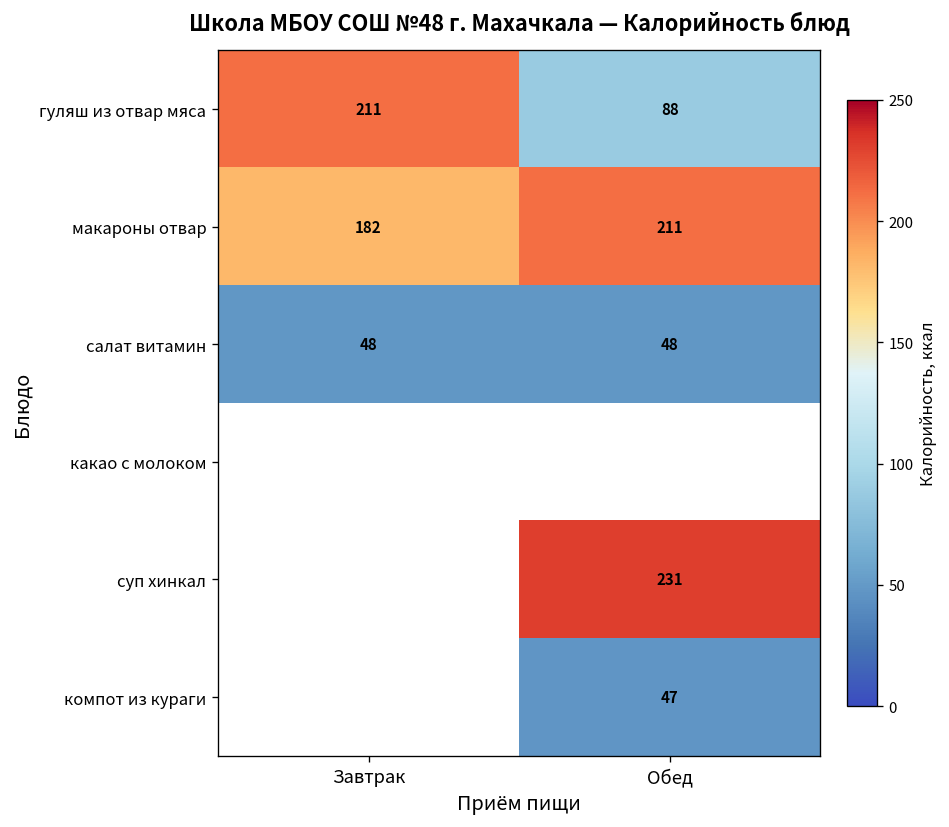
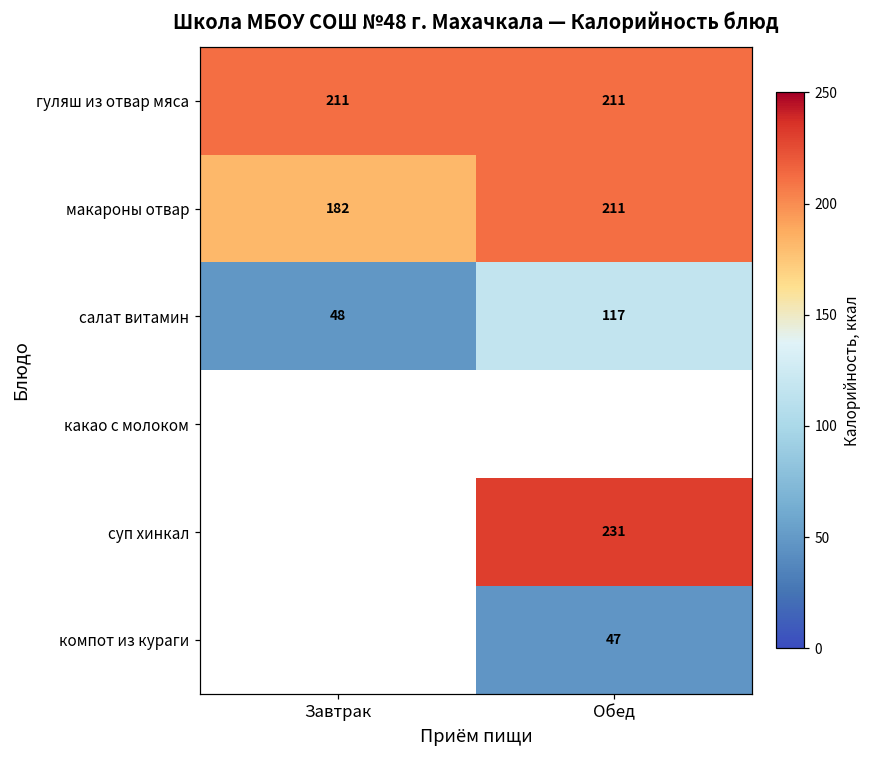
  {
    "гуляш из отвар мяса": {
      "Завтрак": 211,
-     "Обед": 88
+     "Обед": 211
    },
    "макароны отвар": {
      "Завтрак": 182,
      "Обед": 211
    },
    "салат витамин": {
      "Завтрак": 48,
-     "Обед": 48
+     "Обед": 117
    },
    "суп хинкал": {
      "Обед": 231
    },
    "компот из кураги": {
      "Обед": 47
    }
  }
